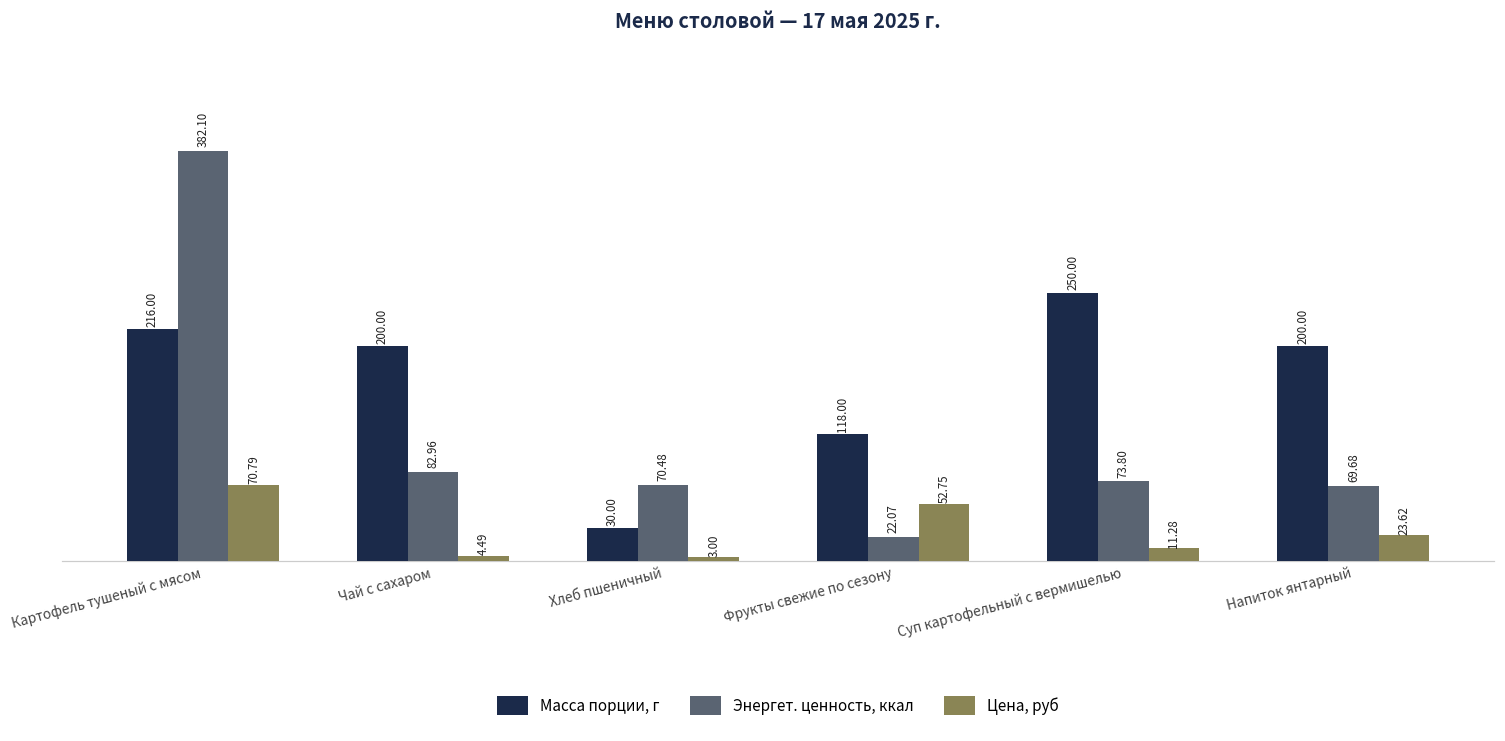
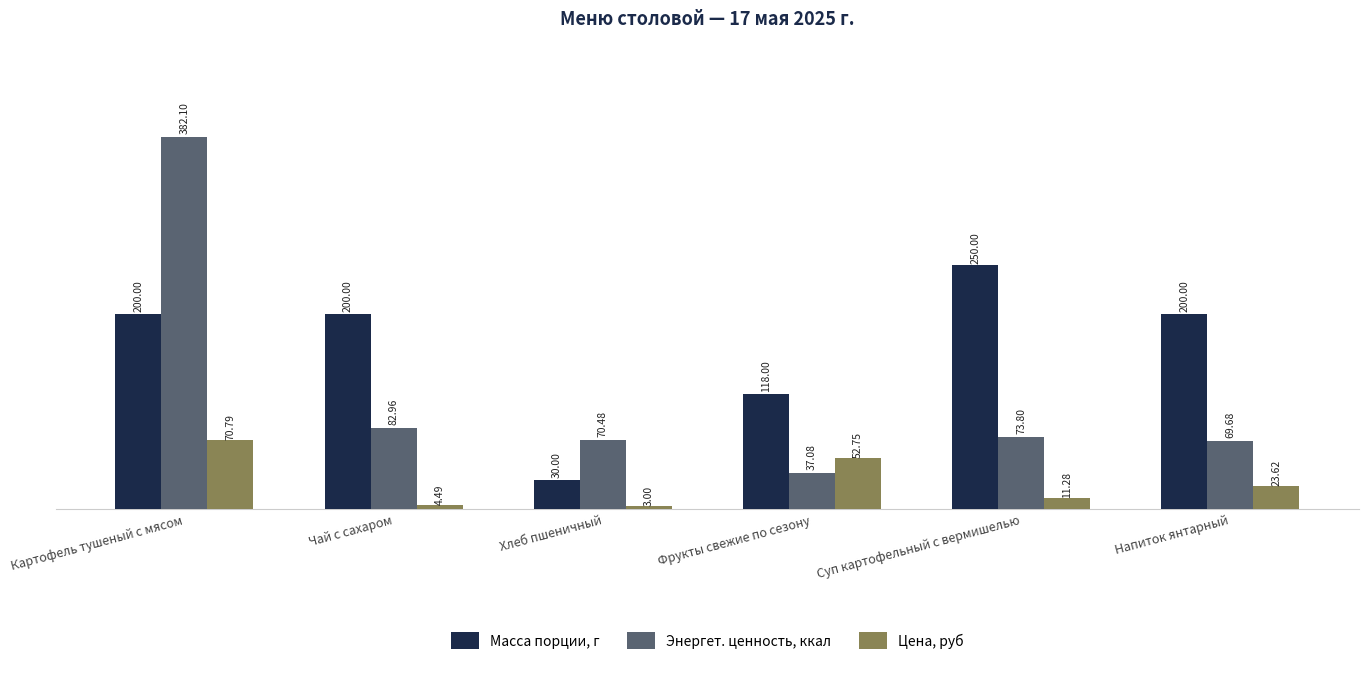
  {
    "Масса порции, г": {
-     "Картофель тушеный с мясом": 216.00,
+     "Картофель тушеный с мясом": 200.00,
      "Чай с сахаром": 200.00,
      "Хлеб пшеничный": 30.00,
      "Фрукты свежие по сезону": 118.00,
      "Суп картофельный с вермишелью": 250.00,
      "Напиток янтарный": 200.00
    },
    "Энергет. ценность, ккал": {
      "Картофель тушеный с мясом": 382.10,
      "Чай с сахаром": 82.96,
      "Хлеб пшеничный": 70.48,
-     "Фрукты свежие по сезону": 22.07,
+     "Фрукты свежие по сезону": 37.08,
      "Суп картофельный с вермишелью": 73.80,
      "Напиток янтарный": 69.68
    },
    "Цена, руб": {
      "Картофель тушеный с мясом": 70.79,
      "Чай с сахаром": 4.49,
      "Хлеб пшеничный": 3.00,
      "Фрукты свежие по сезону": 52.75,
      "Суп картофельный с вермишелью": 11.28,
      "Напиток янтарный": 23.62
    }
  }
